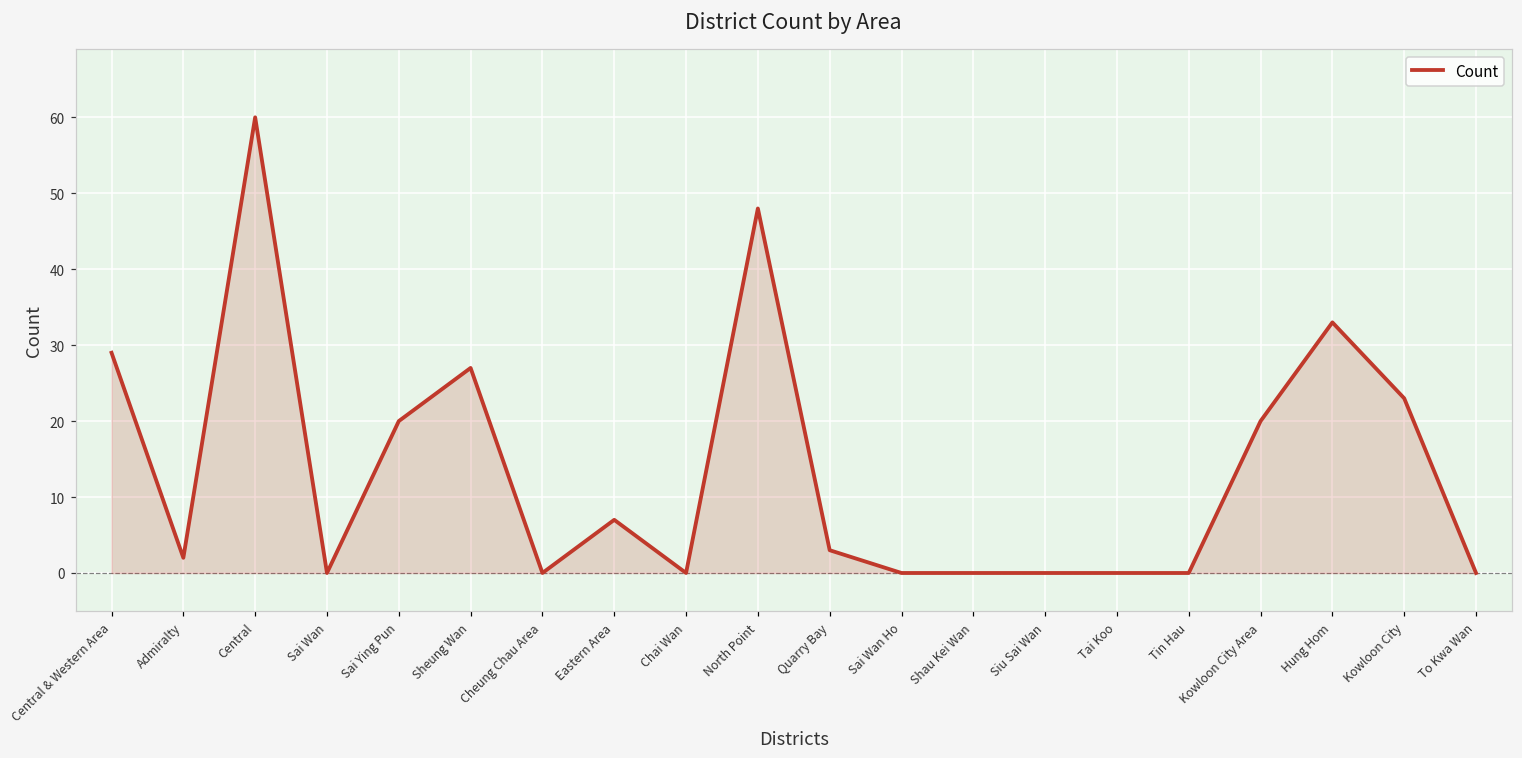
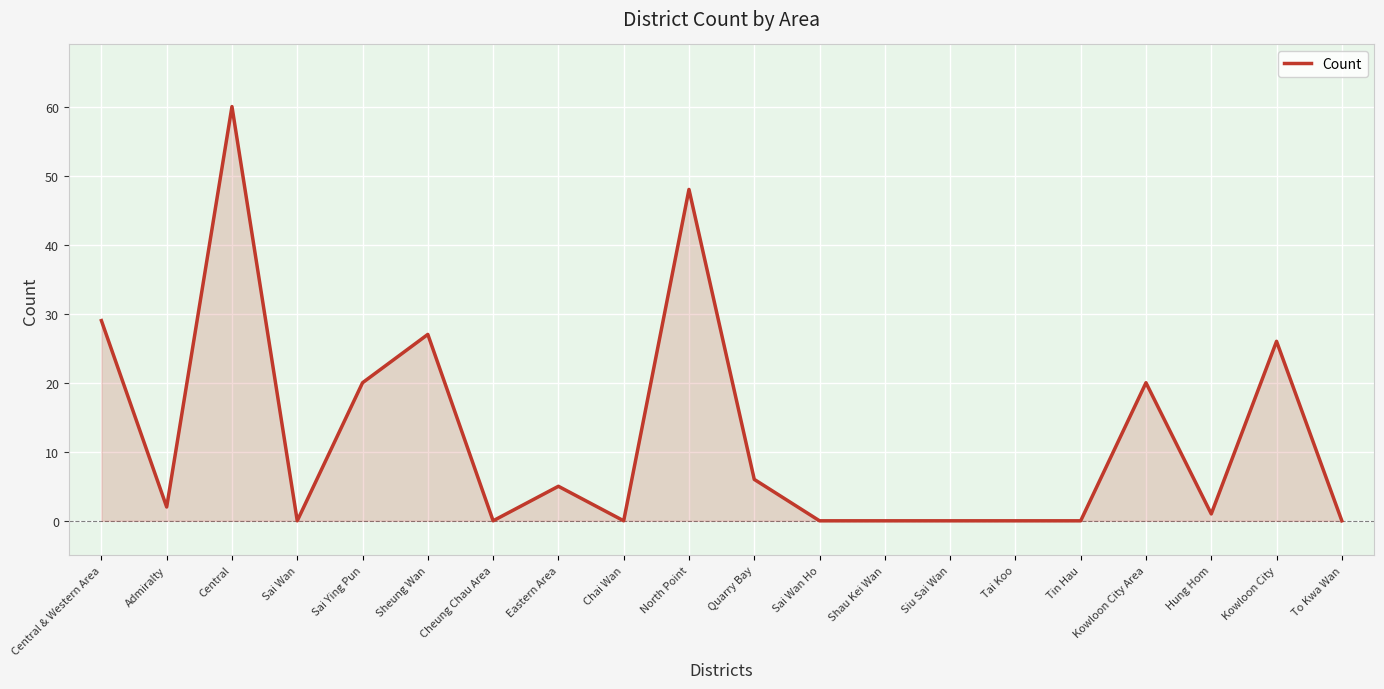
  {
    "Central & Western Area": 29,
    "Admiralty": 2,
    "Central": 60,
    "Sai Wan": 0,
    "Sai Ying Pun": 20,
    "Sheung Wan": 27,
    "Cheung Chau Area": 0,
-   "Eastern Area": 7,
+   "Eastern Area": 5,
    "Chai Wan": 0,
    "North Point": 48,
-   "Quarry Bay": 3,
+   "Quarry Bay": 6,
    "Sai Wan Ho": 0,
    "Shau Kei Wan": 0,
    "Siu Sai Wan": 0,
    "Tai Koo": 0,
    "Tin Hau": 0,
    "Kowloon City Area": 20,
-   "Hung Hom": 33,
-   "Kowloon City": 23,
+   "Hung Hom": 1,
+   "Kowloon City": 26,
    "To Kwa Wan": 0
  }
